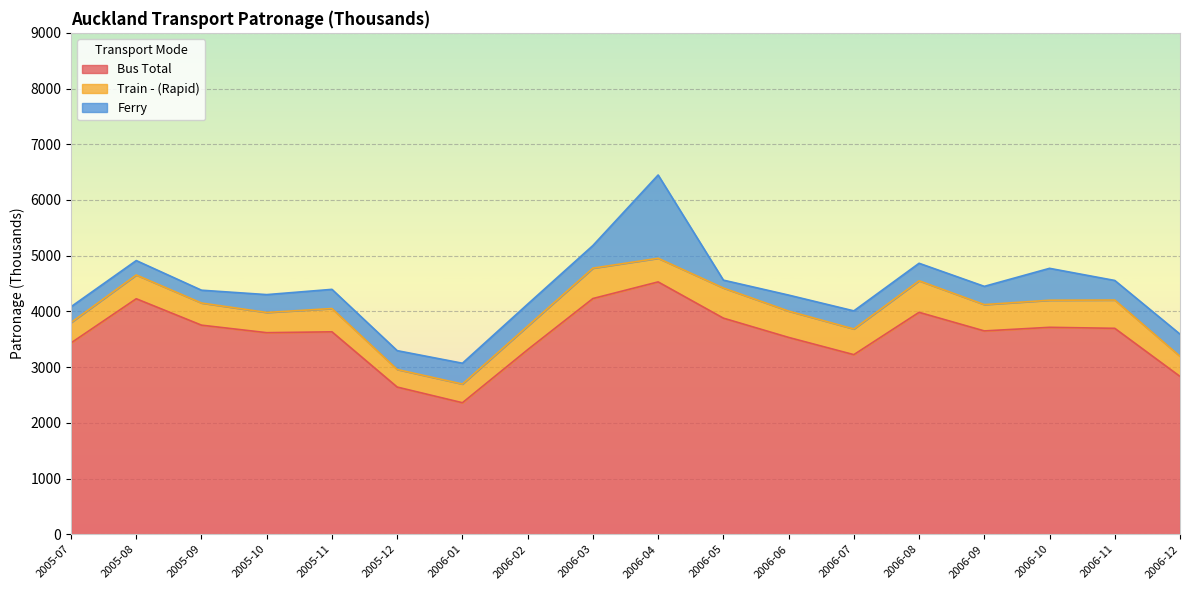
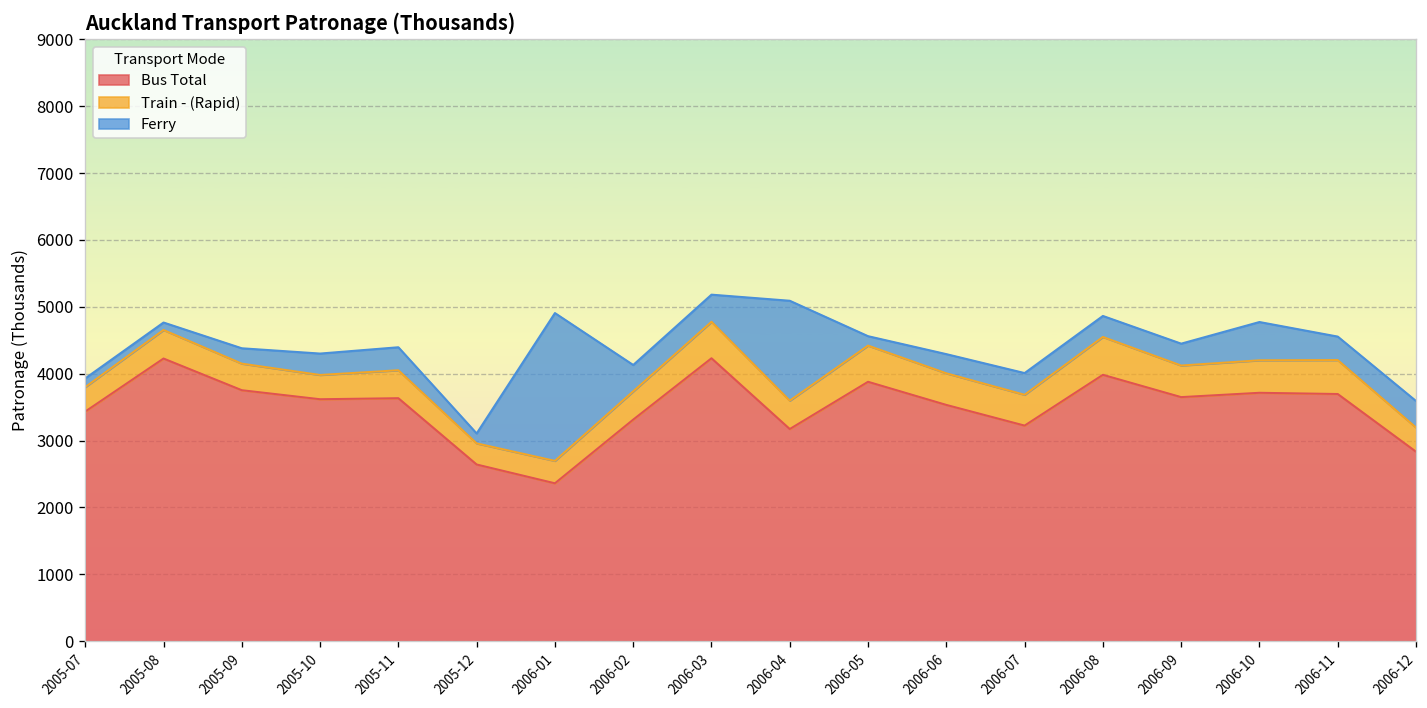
  {
    "Bus Total": {
      "2005-07": 3400,
      "2005-08": 4200,
      "2005-09": 3800,
      "2005-10": 3600,
      "2005-11": 3600,
      "2005-12": 2600,
      "2006-01": 2400,
      "2006-02": 3300,
      "2006-03": 4200,
-     "2006-04": 4500,
+     "2006-04": 3200,
      "2006-05": 3900,
      "2006-06": 3500,
      "2006-07": 3200,
      "2006-08": 4000,
      "2006-09": 3600,
      "2006-10": 3700,
      "2006-11": 3700,
      "2006-12": 2800
    },
    "Train - (Rapid)": {
      "2005-07": 400,
      "2005-08": 400,
      "2005-09": 400,
      "2005-10": 400,
      "2005-11": 400,
      "2005-12": 300,
      "2006-01": 300,
      "2006-02": 400,
      "2006-03": 500,
      "2006-04": 400,
      "2006-05": 500,
      "2006-06": 500,
      "2006-07": 500,
      "2006-08": 600,
      "2006-09": 500,
      "2006-10": 500,
      "2006-11": 500,
      "2006-12": 400
    },
    "Ferry": {
-     "2005-07": 300,
-     "2005-08": 300,
+     "2005-07": 100,
+     "2005-08": 100,
      "2005-09": 200,
      "2005-10": 300,
      "2005-11": 300,
-     "2005-12": 300,
-     "2006-01": 400,
+     "2005-12": 100,
+     "2006-01": 2200,
      "2006-02": 400,
      "2006-03": 400,
      "2006-04": 1500,
      "2006-05": 100,
      "2006-06": 300,
      "2006-07": 300,
      "2006-08": 300,
      "2006-09": 300,
      "2006-10": 600,
      "2006-11": 400,
      "2006-12": 400
    }
  }
